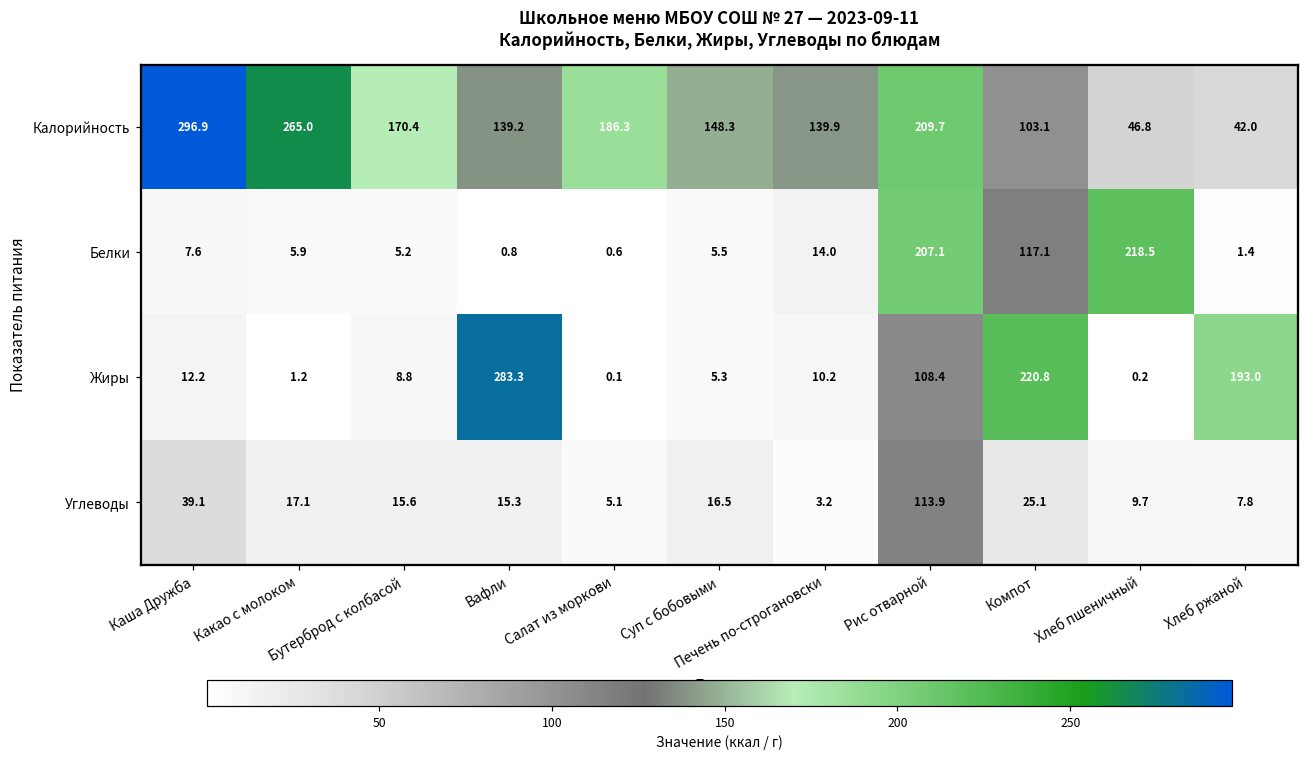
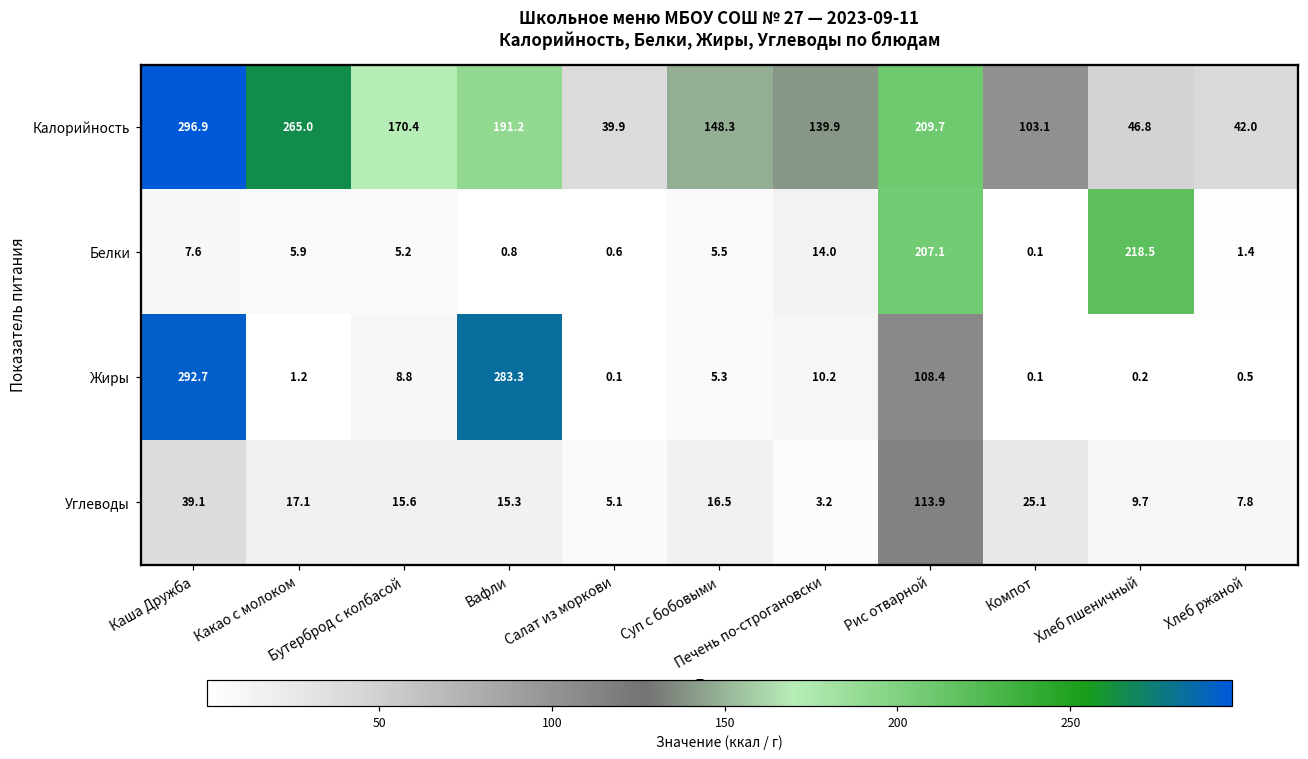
  {
    "Калорийность": {
      "Каша Дружба": 296.9,
      "Какао с молоком": 265.0,
      "Бутерброд с колбасой": 170.4,
-     "Вафли": 139.2,
-     "Салат из моркови": 186.3,
+     "Вафли": 191.2,
+     "Салат из моркови": 39.9,
      "Суп с бобовыми": 148.3,
      "Печень по-строгановски": 139.9,
      "Рис отварной": 209.7,
      "Компот": 103.1,
      "Хлеб пшеничный": 46.8,
      "Хлеб ржаной": 42.0
    },
    "Белки": {
      "Каша Дружба": 7.6,
      "Какао с молоком": 5.9,
      "Бутерброд с колбасой": 5.2,
      "Вафли": 0.8,
      "Салат из моркови": 0.6,
      "Суп с бобовыми": 5.5,
      "Печень по-строгановски": 14.0,
      "Рис отварной": 207.1,
-     "Компот": 117.1,
+     "Компот": 0.1,
      "Хлеб пшеничный": 218.5,
      "Хлеб ржаной": 1.4
    },
    "Жиры": {
-     "Каша Дружба": 12.2,
+     "Каша Дружба": 292.7,
      "Какао с молоком": 1.2,
      "Бутерброд с колбасой": 8.8,
      "Вафли": 283.3,
      "Салат из моркови": 0.1,
      "Суп с бобовыми": 5.3,
      "Печень по-строгановски": 10.2,
      "Рис отварной": 108.4,
-     "Компот": 220.8,
+     "Компот": 0.1,
      "Хлеб пшеничный": 0.2,
-     "Хлеб ржаной": 193.0
+     "Хлеб ржаной": 0.5
    },
    "Углеводы": {
      "Каша Дружба": 39.1,
      "Какао с молоком": 17.1,
      "Бутерброд с колбасой": 15.6,
      "Вафли": 15.3,
      "Салат из моркови": 5.1,
      "Суп с бобовыми": 16.5,
      "Печень по-строгановски": 3.2,
      "Рис отварной": 113.9,
      "Компот": 25.1,
      "Хлеб пшеничный": 9.7,
      "Хлеб ржаной": 7.8
    }
  }
